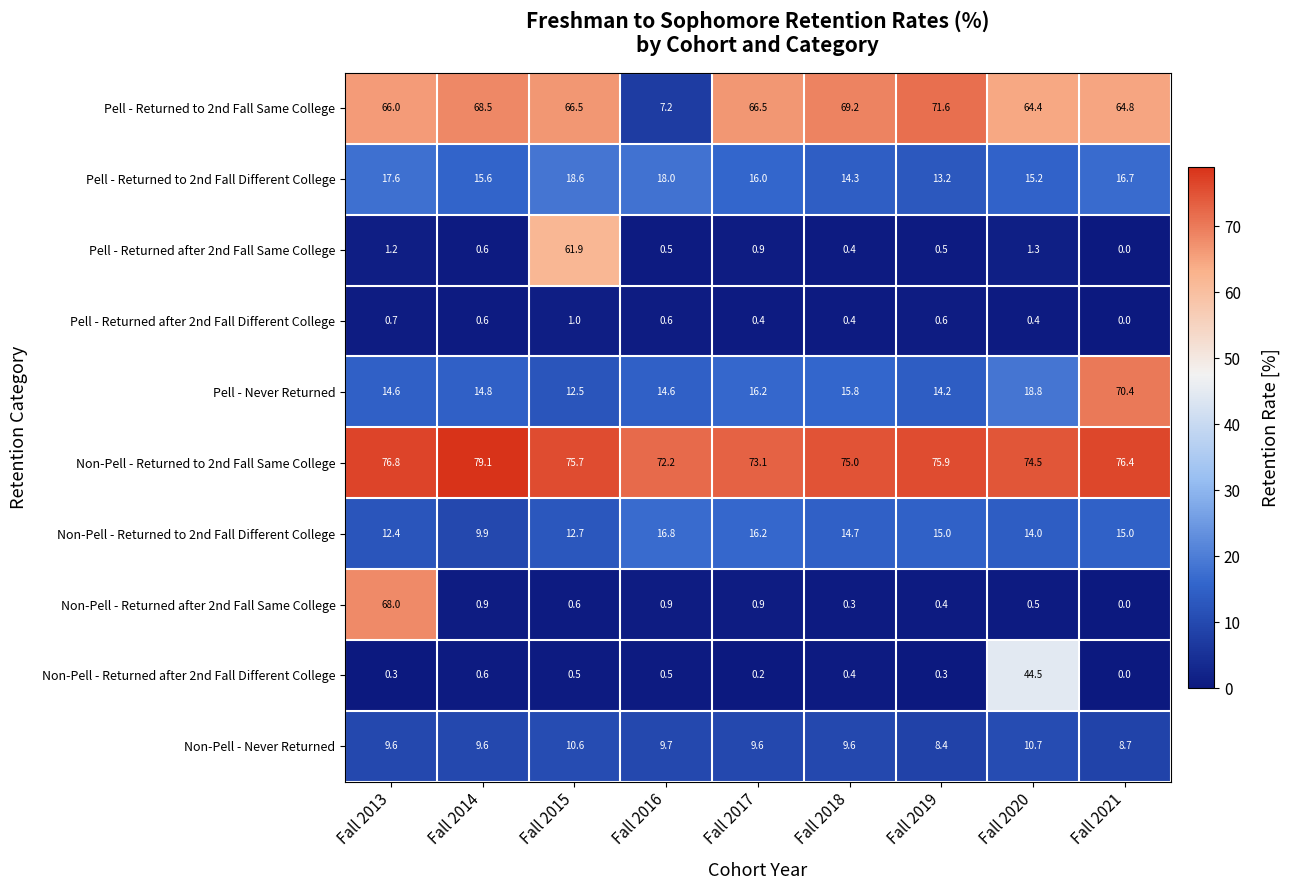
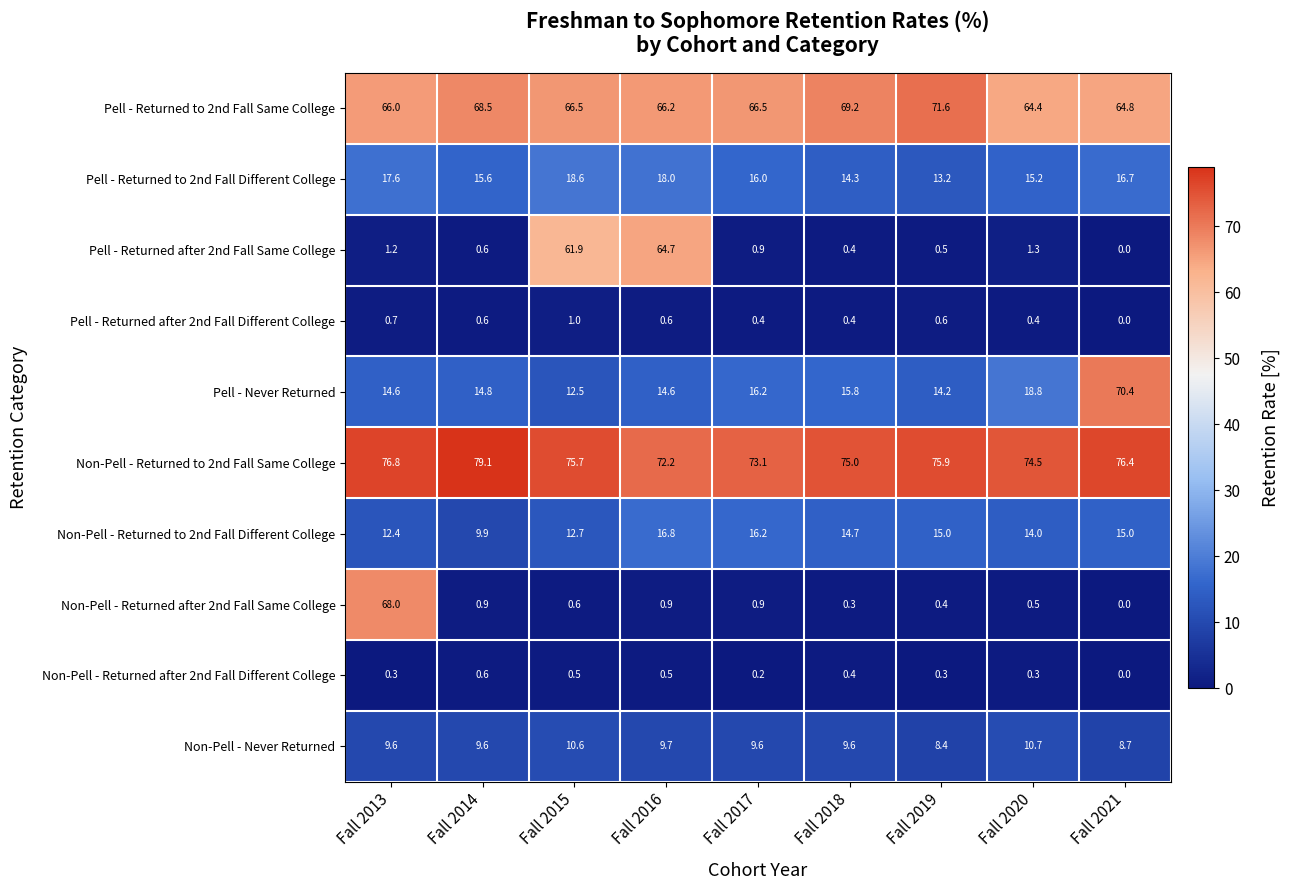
  {
    "Pell - Returned to 2nd Fall Same College": {
      "Fall 2013": 66.0,
      "Fall 2014": 68.5,
      "Fall 2015": 66.5,
-     "Fall 2016": 7.2,
+     "Fall 2016": 66.2,
      "Fall 2017": 66.5,
      "Fall 2018": 69.2,
      "Fall 2019": 71.6,
      "Fall 2020": 64.4,
      "Fall 2021": 64.8
    },
    "Pell - Returned to 2nd Fall Different College": {
      "Fall 2013": 17.6,
      "Fall 2014": 15.6,
      "Fall 2015": 18.6,
      "Fall 2016": 18.0,
      "Fall 2017": 16.0,
      "Fall 2018": 14.3,
      "Fall 2019": 13.2,
      "Fall 2020": 15.2,
      "Fall 2021": 16.7
    },
    "Pell - Returned after 2nd Fall Same College": {
      "Fall 2013": 1.2,
      "Fall 2014": 0.6,
      "Fall 2015": 61.9,
-     "Fall 2016": 0.5,
+     "Fall 2016": 64.7,
      "Fall 2017": 0.9,
      "Fall 2018": 0.4,
      "Fall 2019": 0.5,
      "Fall 2020": 1.3,
      "Fall 2021": 0.0
    },
    "Pell - Returned after 2nd Fall Different College": {
      "Fall 2013": 0.7,
      "Fall 2014": 0.6,
      "Fall 2015": 1.0,
      "Fall 2016": 0.6,
      "Fall 2017": 0.4,
      "Fall 2018": 0.4,
      "Fall 2019": 0.6,
      "Fall 2020": 0.4,
      "Fall 2021": 0.0
    },
    "Pell - Never Returned": {
      "Fall 2013": 14.6,
      "Fall 2014": 14.8,
      "Fall 2015": 12.5,
      "Fall 2016": 14.6,
      "Fall 2017": 16.2,
      "Fall 2018": 15.8,
      "Fall 2019": 14.2,
      "Fall 2020": 18.8,
      "Fall 2021": 70.4
    },
    "Non-Pell - Returned to 2nd Fall Same College": {
      "Fall 2013": 76.8,
      "Fall 2014": 79.1,
      "Fall 2015": 75.7,
      "Fall 2016": 72.2,
      "Fall 2017": 73.1,
      "Fall 2018": 75.0,
      "Fall 2019": 75.9,
      "Fall 2020": 74.5,
      "Fall 2021": 76.4
    },
    "Non-Pell - Returned to 2nd Fall Different College": {
      "Fall 2013": 12.4,
      "Fall 2014": 9.9,
      "Fall 2015": 12.7,
      "Fall 2016": 16.8,
      "Fall 2017": 16.2,
      "Fall 2018": 14.7,
      "Fall 2019": 15.0,
      "Fall 2020": 14.0,
      "Fall 2021": 15.0
    },
    "Non-Pell - Returned after 2nd Fall Same College": {
      "Fall 2013": 68.0,
      "Fall 2014": 0.9,
      "Fall 2015": 0.6,
      "Fall 2016": 0.9,
      "Fall 2017": 0.9,
      "Fall 2018": 0.3,
      "Fall 2019": 0.4,
      "Fall 2020": 0.5,
      "Fall 2021": 0.0
    },
    "Non-Pell - Returned after 2nd Fall Different College": {
      "Fall 2013": 0.3,
      "Fall 2014": 0.6,
      "Fall 2015": 0.5,
      "Fall 2016": 0.5,
      "Fall 2017": 0.2,
      "Fall 2018": 0.4,
      "Fall 2019": 0.3,
-     "Fall 2020": 44.5,
+     "Fall 2020": 0.3,
      "Fall 2021": 0.0
    },
    "Non-Pell - Never Returned": {
      "Fall 2013": 9.6,
      "Fall 2014": 9.6,
      "Fall 2015": 10.6,
      "Fall 2016": 9.7,
      "Fall 2017": 9.6,
      "Fall 2018": 9.6,
      "Fall 2019": 8.4,
      "Fall 2020": 10.7,
      "Fall 2021": 8.7
    }
  }
